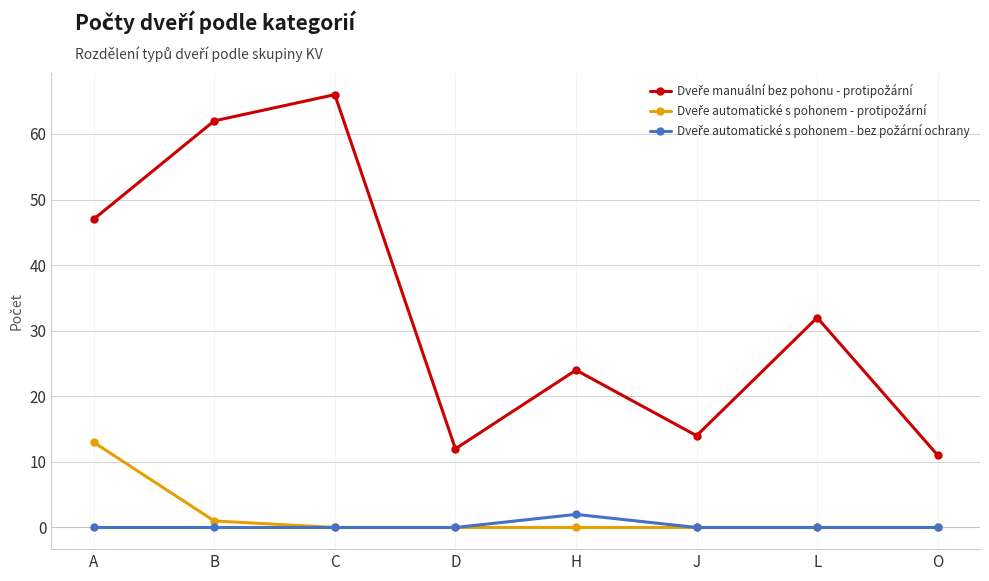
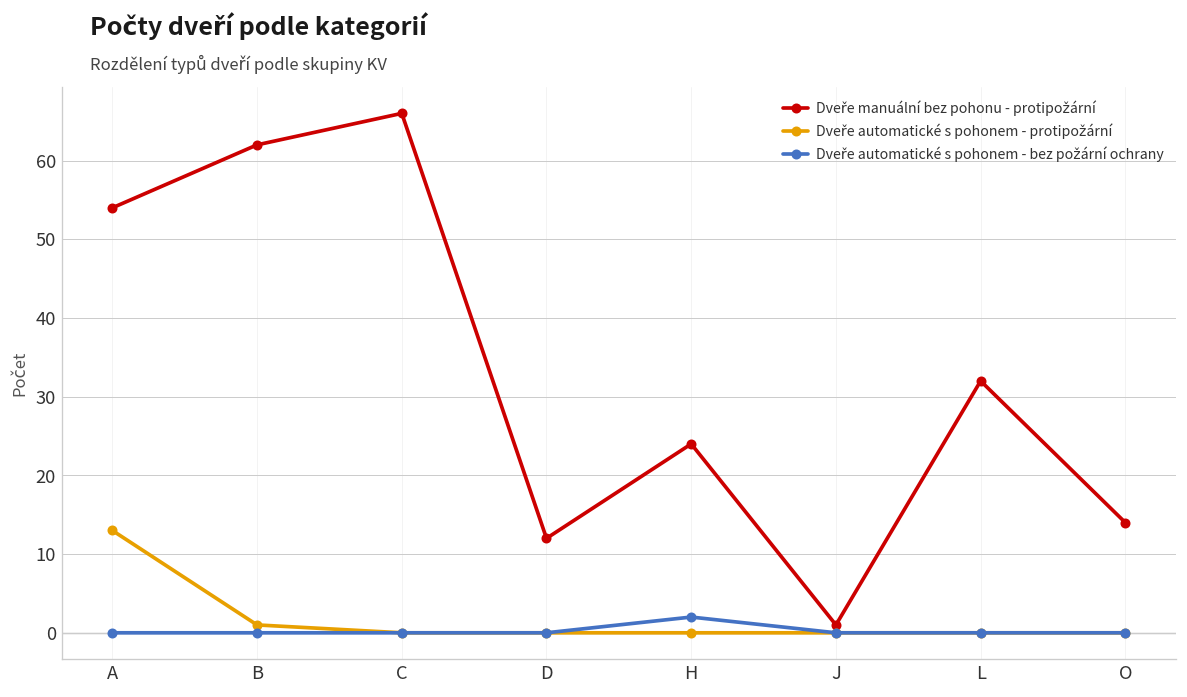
  {
    "Dveře manuální bez pohonu - protipožární": {
-     "A": 47,
+     "A": 54,
      "B": 62,
      "C": 66,
      "D": 12,
      "H": 24,
-     "J": 14,
+     "J": 1,
      "L": 32,
-     "O": 11
+     "O": 14
    },
    "Dveře automatické s pohonem - protipožární": {
      "A": 13,
      "B": 1,
      "H": 0
    },
    "Dveře automatické s pohonem - bez požární ochrany": {
      "A": 0,
      "B": 0,
      "H": 2
    }
  }
